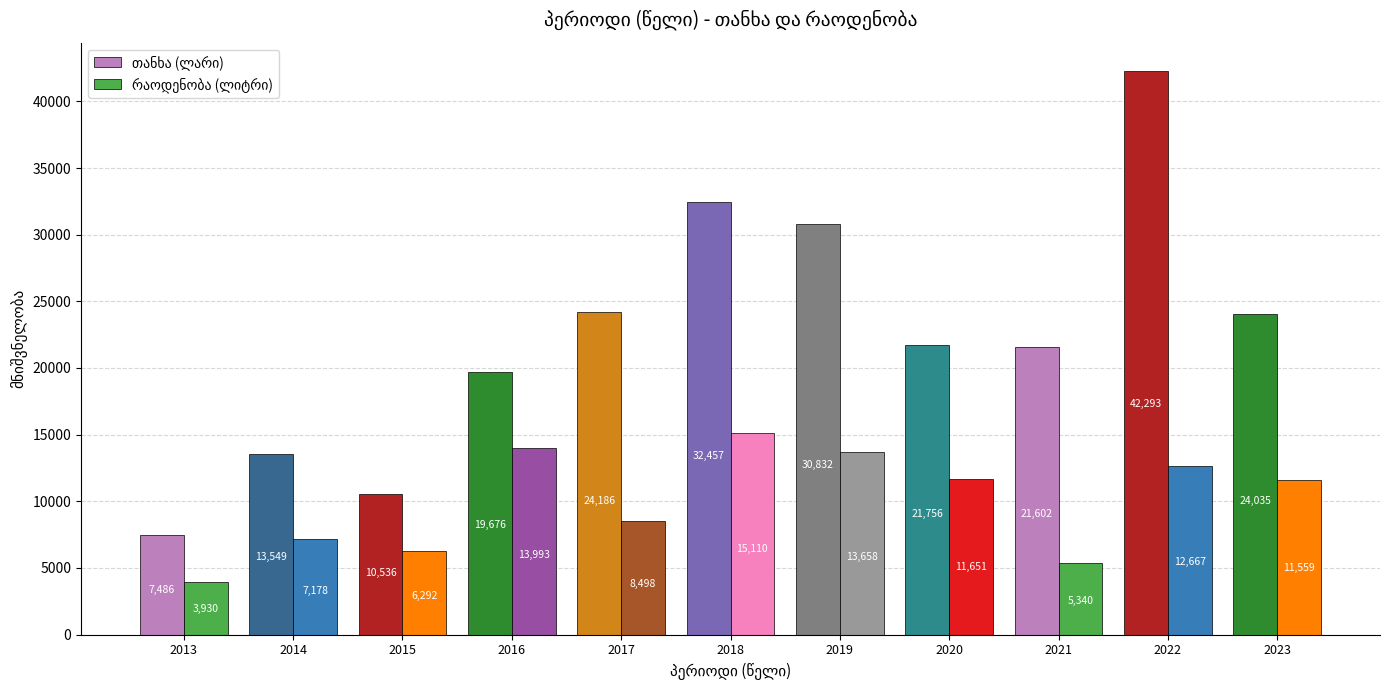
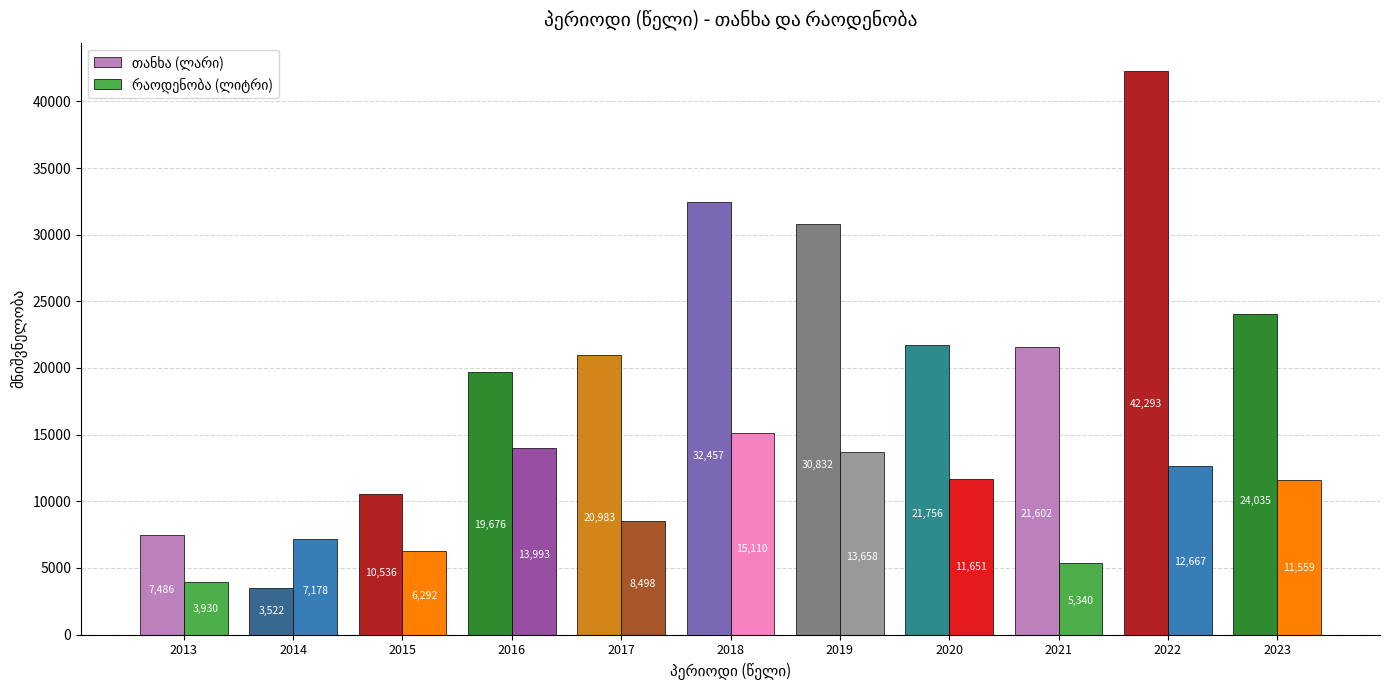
  {
    "თანხა (ლარი)": {
      "2013": "7,486",
-     "2014": "13,549",
+     "2014": "3,522",
      "2015": "10,536",
      "2016": "19,676",
-     "2017": "24,186",
+     "2017": "20,983",
      "2018": "32,457",
      "2019": "30,832",
      "2020": "21,756",
      "2021": "21,602",
      "2022": "42,293",
      "2023": "24,035"
    },
    "რაოდენობა (ლიტრი)": {
      "2013": "3,930",
      "2014": "7,178",
      "2015": "6,292",
      "2016": "13,993",
      "2017": "8,498",
      "2018": "15,110",
      "2019": "13,658",
      "2020": "11,651",
      "2021": "5,340",
      "2022": "12,667",
      "2023": "11,559"
    }
  }
